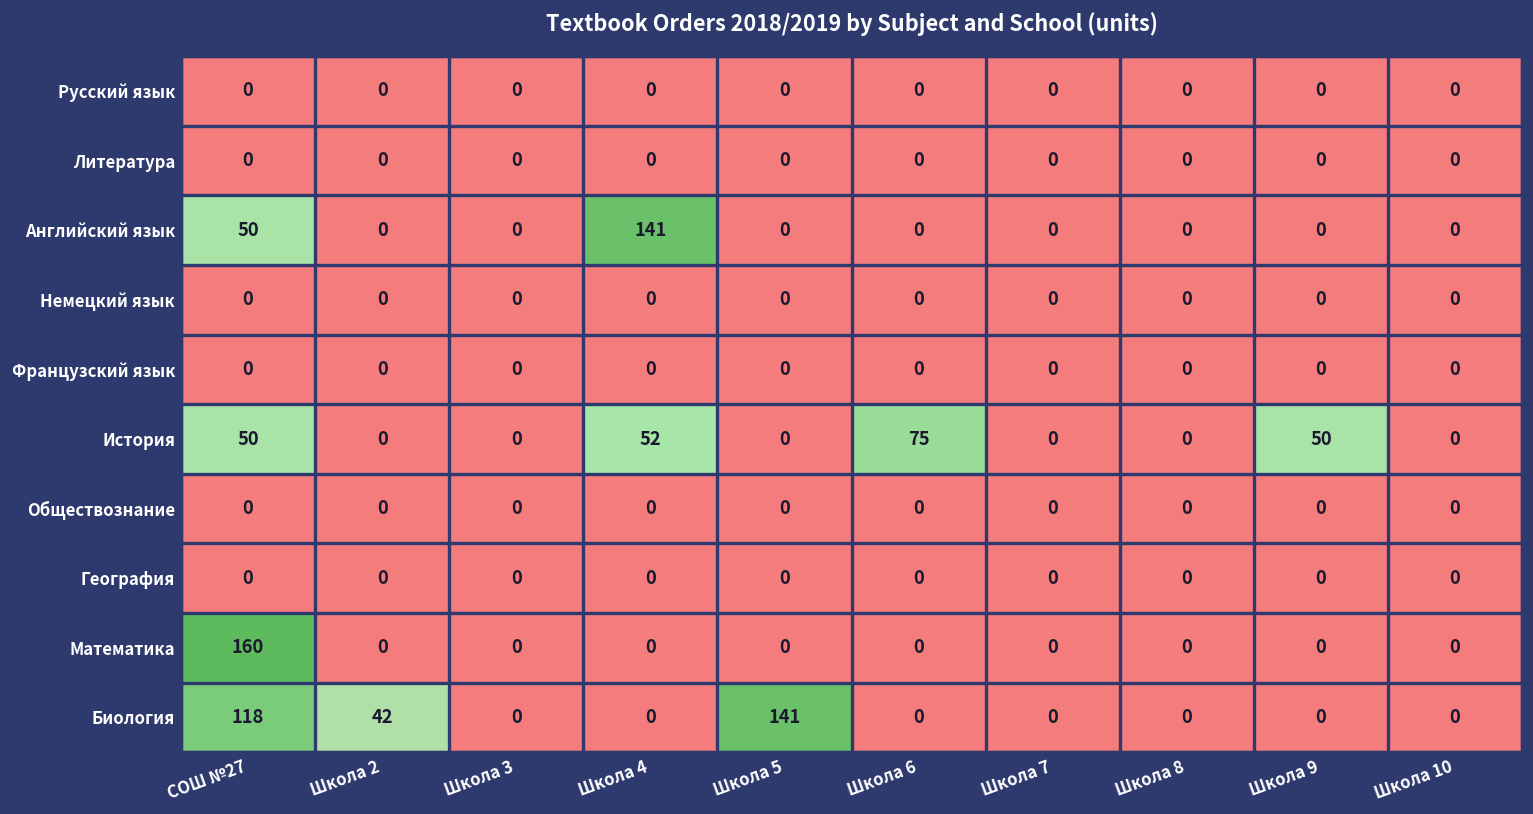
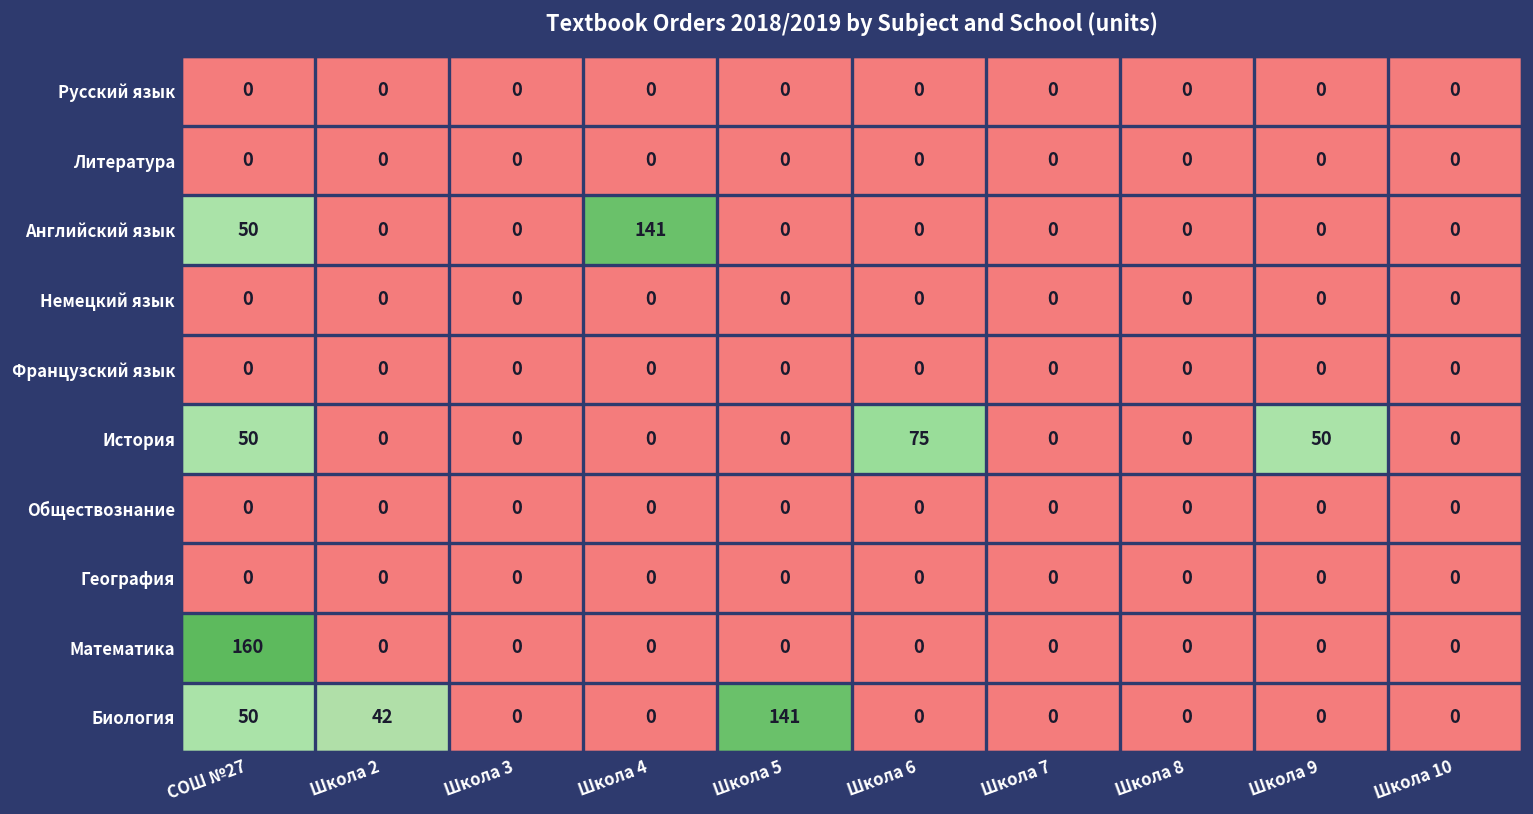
  {
    "Русский язык": {
      "СОШ №27": 0,
      "Школа 2": 0,
      "Школа 3": 0,
      "Школа 4": 0,
      "Школа 5": 0,
      "Школа 6": 0,
      "Школа 7": 0,
      "Школа 8": 0,
      "Школа 9": 0,
      "Школа 10": 0
    },
    "Литература": {
      "СОШ №27": 0,
      "Школа 2": 0,
      "Школа 3": 0,
      "Школа 4": 0,
      "Школа 5": 0,
      "Школа 6": 0,
      "Школа 7": 0,
      "Школа 8": 0,
      "Школа 9": 0,
      "Школа 10": 0
    },
    "Английский язык": {
      "СОШ №27": 50,
      "Школа 2": 0,
      "Школа 3": 0,
      "Школа 4": 141,
      "Школа 5": 0,
      "Школа 6": 0,
      "Школа 7": 0,
      "Школа 8": 0,
      "Школа 9": 0,
      "Школа 10": 0
    },
    "Немецкий язык": {
      "СОШ №27": 0,
      "Школа 2": 0,
      "Школа 3": 0,
      "Школа 4": 0,
      "Школа 5": 0,
      "Школа 6": 0,
      "Школа 7": 0,
      "Школа 8": 0,
      "Школа 9": 0,
      "Школа 10": 0
    },
    "Французский язык": {
      "СОШ №27": 0,
      "Школа 2": 0,
      "Школа 3": 0,
      "Школа 4": 0,
      "Школа 5": 0,
      "Школа 6": 0,
      "Школа 7": 0,
      "Школа 8": 0,
      "Школа 9": 0,
      "Школа 10": 0
    },
    "История": {
      "СОШ №27": 50,
      "Школа 2": 0,
      "Школа 3": 0,
-     "Школа 4": 52,
+     "Школа 4": 0,
      "Школа 5": 0,
      "Школа 6": 75,
      "Школа 7": 0,
      "Школа 8": 0,
      "Школа 9": 50,
      "Школа 10": 0
    },
    "Обществознание": {
      "СОШ №27": 0,
      "Школа 2": 0,
      "Школа 3": 0,
      "Школа 4": 0,
      "Школа 5": 0,
      "Школа 6": 0,
      "Школа 7": 0,
      "Школа 8": 0,
      "Школа 9": 0,
      "Школа 10": 0
    },
    "География": {
      "СОШ №27": 0,
      "Школа 2": 0,
      "Школа 3": 0,
      "Школа 4": 0,
      "Школа 5": 0,
      "Школа 6": 0,
      "Школа 7": 0,
      "Школа 8": 0,
      "Школа 9": 0,
      "Школа 10": 0
    },
    "Математика": {
      "СОШ №27": 160,
      "Школа 2": 0,
      "Школа 3": 0,
      "Школа 4": 0,
      "Школа 5": 0,
      "Школа 6": 0,
      "Школа 7": 0,
      "Школа 8": 0,
      "Школа 9": 0,
      "Школа 10": 0
    },
    "Биология": {
-     "СОШ №27": 118,
+     "СОШ №27": 50,
      "Школа 2": 42,
      "Школа 3": 0,
      "Школа 4": 0,
      "Школа 5": 141,
      "Школа 6": 0,
      "Школа 7": 0,
      "Школа 8": 0,
      "Школа 9": 0,
      "Школа 10": 0
    }
  }
